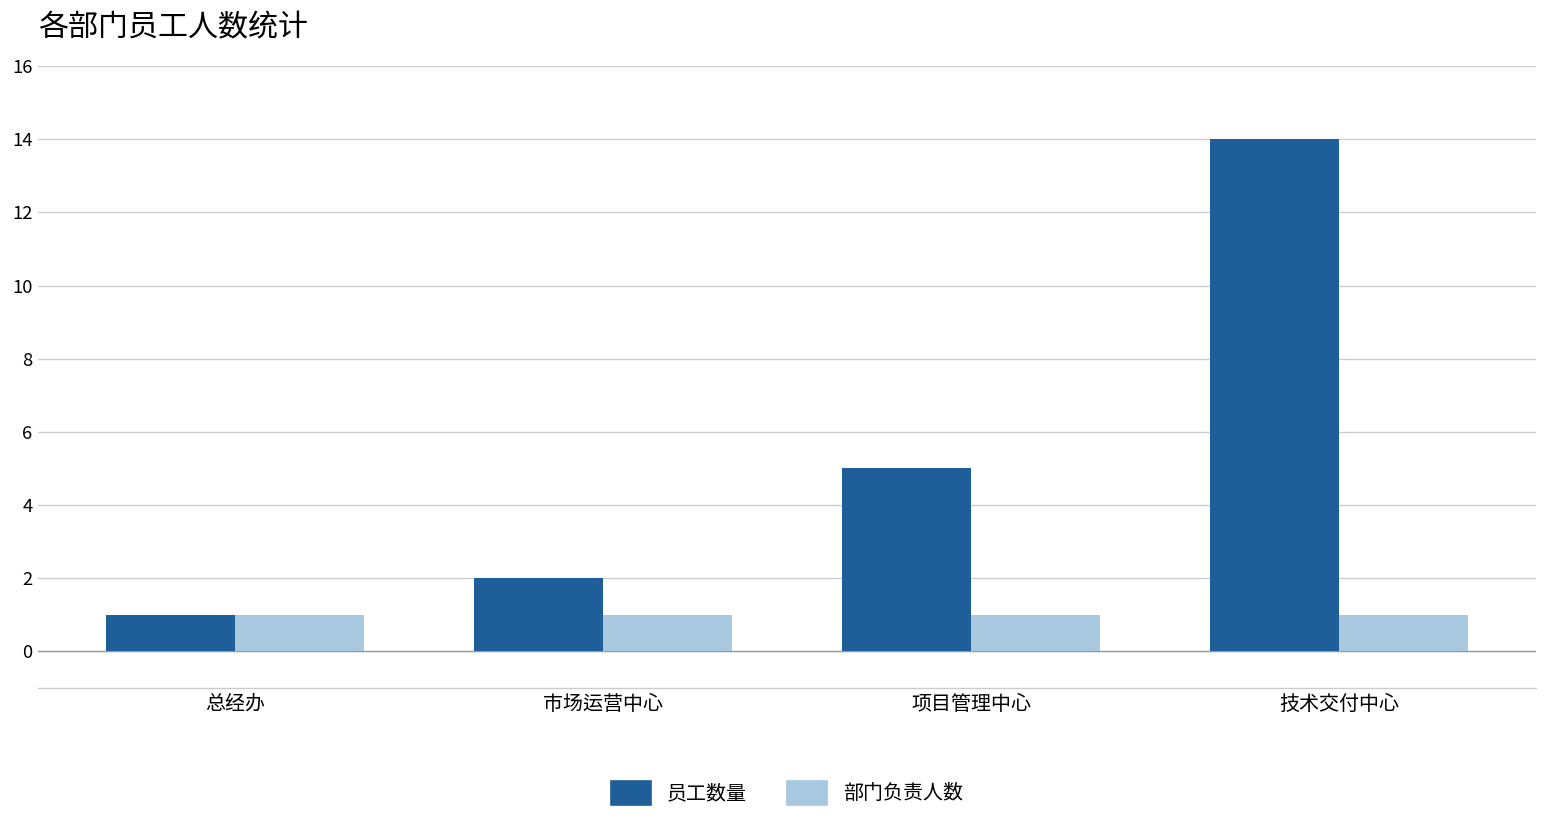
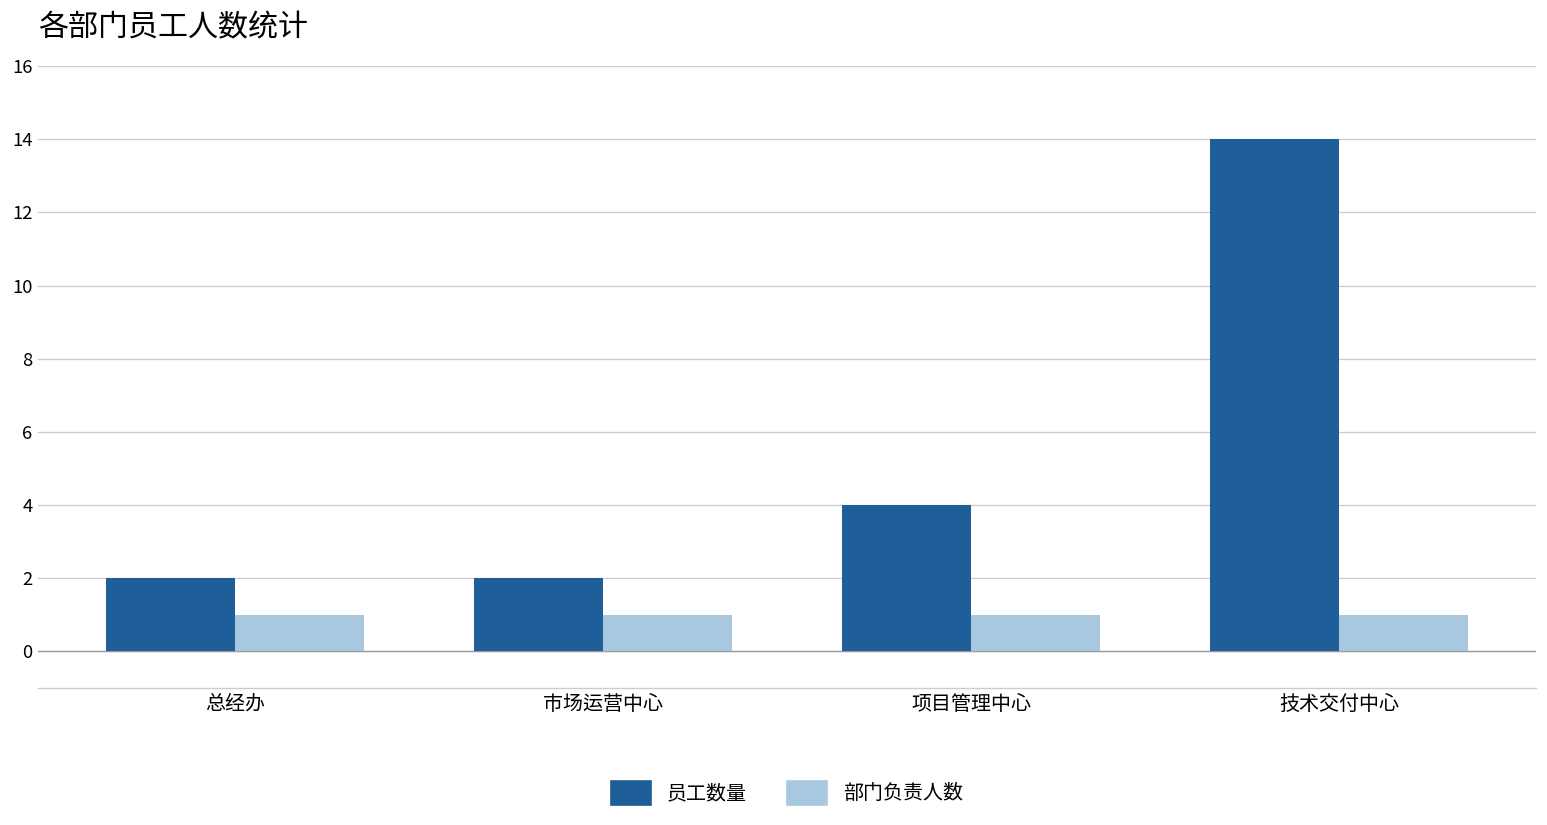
  {
    "员工数量": {
-     "总经办": 1,
+     "总经办": 2,
      "市场运营中心": 2,
-     "项目管理中心": 5,
+     "项目管理中心": 4,
      "技术交付中心": 14
    },
    "部门负责人数": {
      "总经办": 1,
      "市场运营中心": 1,
      "项目管理中心": 1,
      "技术交付中心": 1
    }
  }
